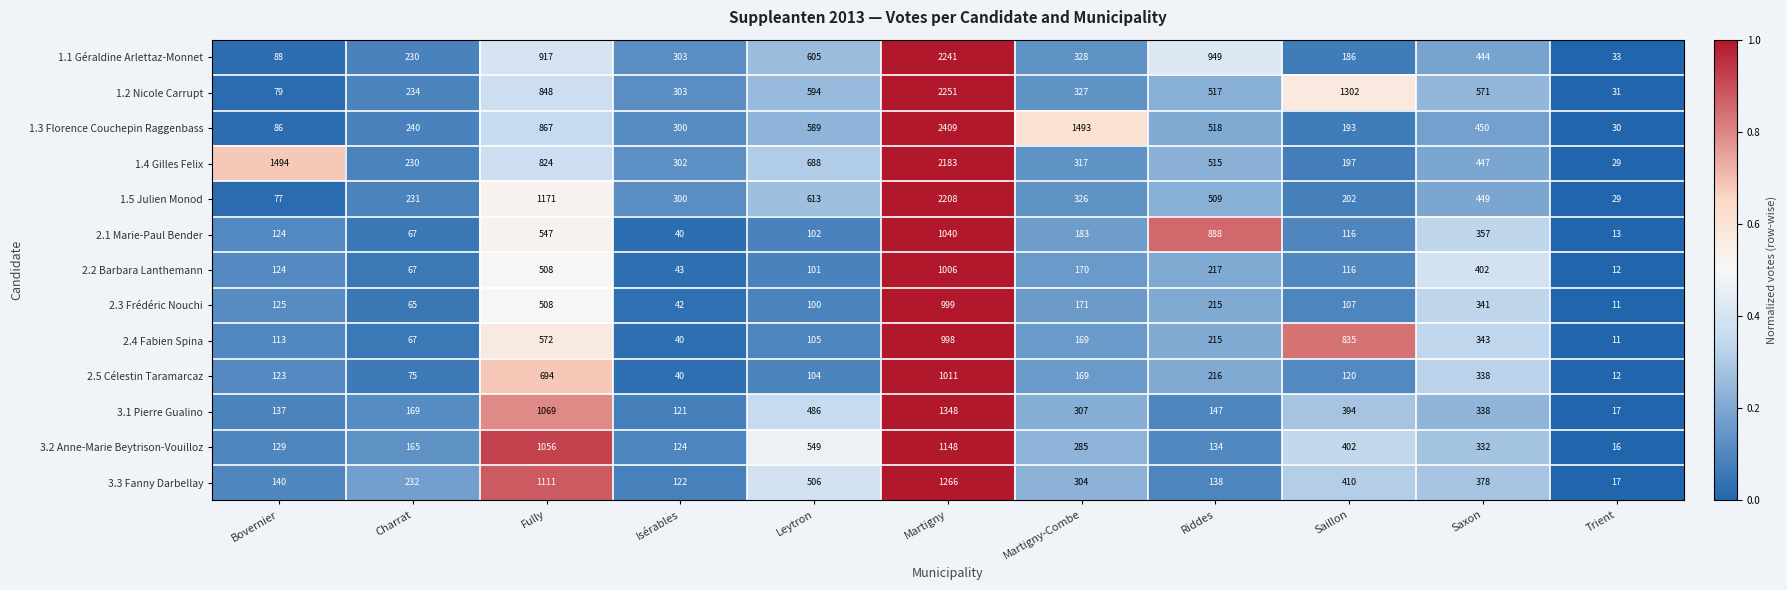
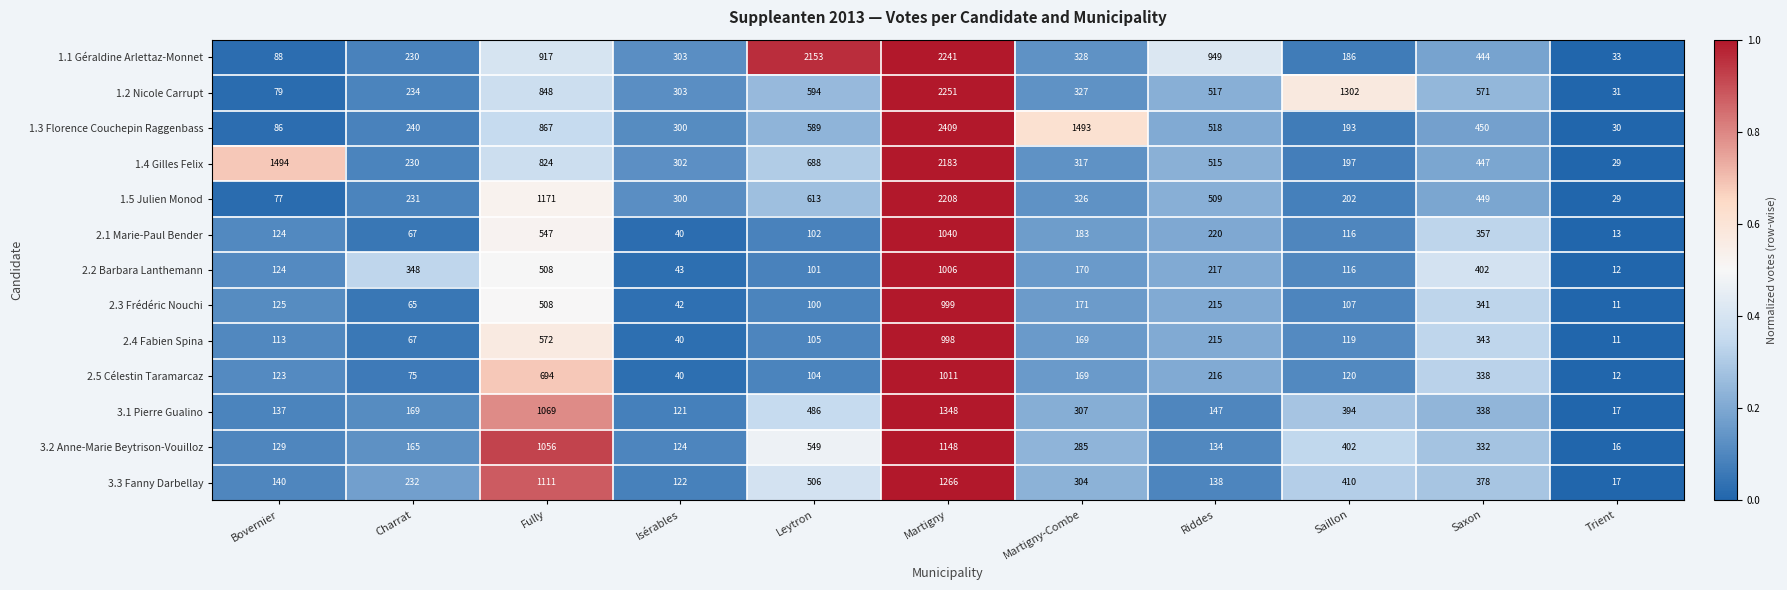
  {
    "1.1 Géraldine Arlettaz-Monnet": {
      "Bovernier": 88,
      "Charrat": 230,
      "Fully": 917,
      "Isérables": 303,
-     "Leytron": 605,
+     "Leytron": 2153,
      "Martigny": 2241,
      "Martigny-Combe": 328,
      "Riddes": 949,
      "Saillon": 186,
      "Saxon": 444,
      "Trient": 33
    },
    "1.2 Nicole Carrupt": {
      "Bovernier": 79,
      "Charrat": 234,
      "Fully": 848,
      "Isérables": 303,
      "Leytron": 594,
      "Martigny": 2251,
      "Martigny-Combe": 327,
      "Riddes": 517,
      "Saillon": 1302,
      "Saxon": 571,
      "Trient": 31
    },
    "1.3 Florence Couchepin Raggenbass": {
      "Bovernier": 86,
      "Charrat": 240,
      "Fully": 867,
      "Isérables": 300,
      "Leytron": 589,
      "Martigny": 2409,
      "Martigny-Combe": 1493,
      "Riddes": 518,
      "Saillon": 193,
      "Saxon": 450,
      "Trient": 30
    },
    "1.4 Gilles Felix": {
      "Bovernier": 1494,
      "Charrat": 230,
      "Fully": 824,
      "Isérables": 302,
      "Leytron": 688,
      "Martigny": 2183,
      "Martigny-Combe": 317,
      "Riddes": 515,
      "Saillon": 197,
      "Saxon": 447,
      "Trient": 29
    },
    "1.5 Julien Monod": {
      "Bovernier": 77,
      "Charrat": 231,
      "Fully": 1171,
      "Isérables": 300,
      "Leytron": 613,
      "Martigny": 2208,
      "Martigny-Combe": 326,
      "Riddes": 509,
      "Saillon": 202,
      "Saxon": 449,
      "Trient": 29
    },
    "2.1 Marie-Paul Bender": {
      "Bovernier": 124,
      "Charrat": 67,
      "Fully": 547,
      "Isérables": 40,
      "Leytron": 102,
      "Martigny": 1040,
      "Martigny-Combe": 183,
-     "Riddes": 888,
+     "Riddes": 220,
      "Saillon": 116,
      "Saxon": 357,
      "Trient": 13
    },
    "2.2 Barbara Lanthemann": {
      "Bovernier": 124,
-     "Charrat": 67,
+     "Charrat": 348,
      "Fully": 508,
      "Isérables": 43,
      "Leytron": 101,
      "Martigny": 1006,
      "Martigny-Combe": 170,
      "Riddes": 217,
      "Saillon": 116,
      "Saxon": 402,
      "Trient": 12
    },
    "2.3 Frédéric Nouchi": {
      "Bovernier": 125,
      "Charrat": 65,
      "Fully": 508,
      "Isérables": 42,
      "Leytron": 100,
      "Martigny": 999,
      "Martigny-Combe": 171,
      "Riddes": 215,
      "Saillon": 107,
      "Saxon": 341,
      "Trient": 11
    },
    "2.4 Fabien Spina": {
      "Bovernier": 113,
      "Charrat": 67,
      "Fully": 572,
      "Isérables": 40,
      "Leytron": 105,
      "Martigny": 998,
      "Martigny-Combe": 169,
      "Riddes": 215,
-     "Saillon": 835,
+     "Saillon": 119,
      "Saxon": 343,
      "Trient": 11
    },
    "2.5 Célestin Taramarcaz": {
      "Bovernier": 123,
      "Charrat": 75,
      "Fully": 694,
      "Isérables": 40,
      "Leytron": 104,
      "Martigny": 1011,
      "Martigny-Combe": 169,
      "Riddes": 216,
      "Saillon": 120,
      "Saxon": 338,
      "Trient": 12
    },
    "3.1 Pierre Gualino": {
      "Bovernier": 137,
      "Charrat": 169,
      "Fully": 1069,
      "Isérables": 121,
      "Leytron": 486,
      "Martigny": 1348,
      "Martigny-Combe": 307,
      "Riddes": 147,
      "Saillon": 394,
      "Saxon": 338,
      "Trient": 17
    },
    "3.2 Anne-Marie Beytrison-Vouilloz": {
      "Bovernier": 129,
      "Charrat": 165,
      "Fully": 1056,
      "Isérables": 124,
      "Leytron": 549,
      "Martigny": 1148,
      "Martigny-Combe": 285,
      "Riddes": 134,
      "Saillon": 402,
      "Saxon": 332,
      "Trient": 16
    },
    "3.3 Fanny Darbellay": {
      "Bovernier": 140,
      "Charrat": 232,
      "Fully": 1111,
      "Isérables": 122,
      "Leytron": 506,
      "Martigny": 1266,
      "Martigny-Combe": 304,
      "Riddes": 138,
      "Saillon": 410,
      "Saxon": 378,
      "Trient": 17
    }
  }
